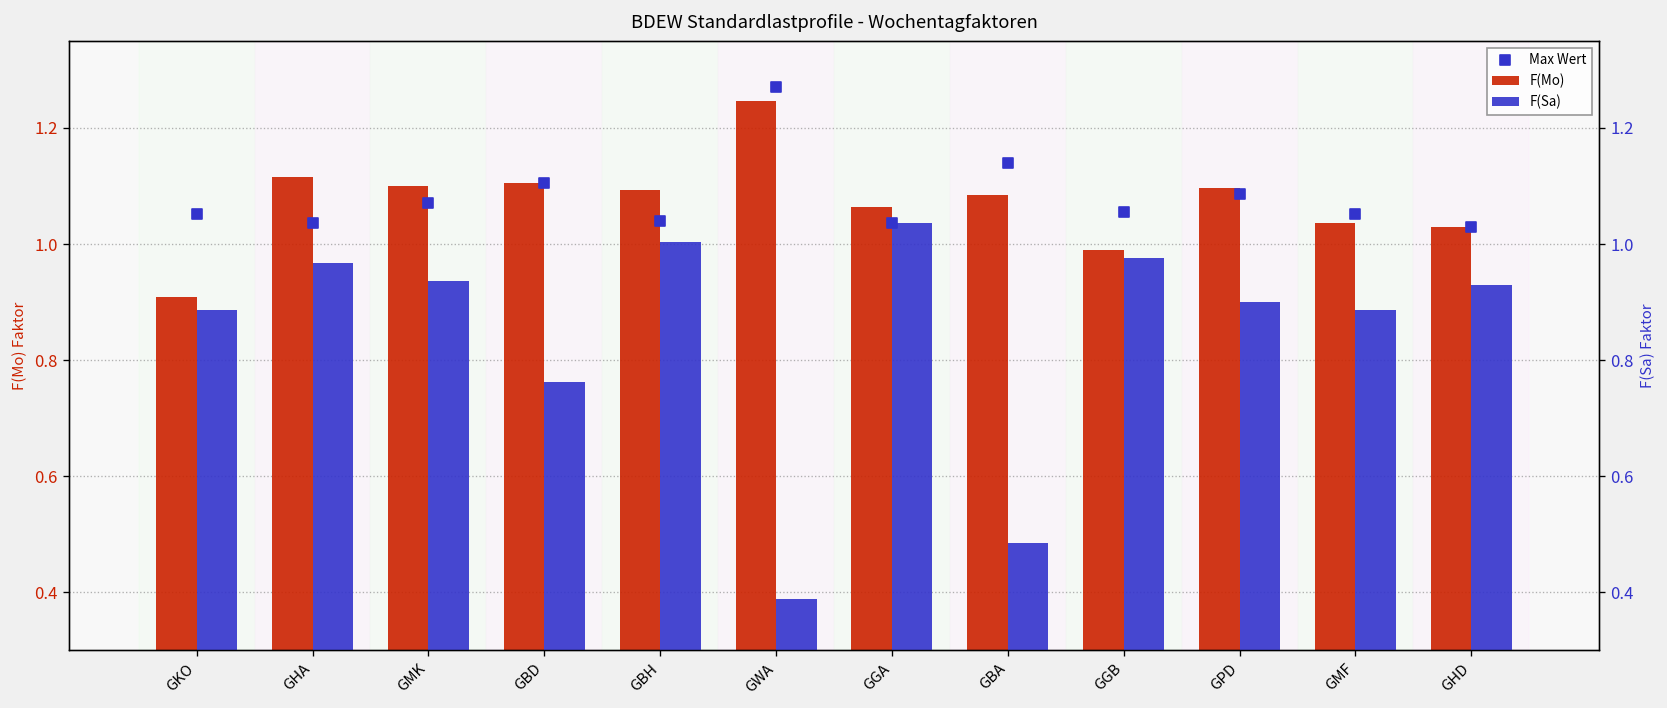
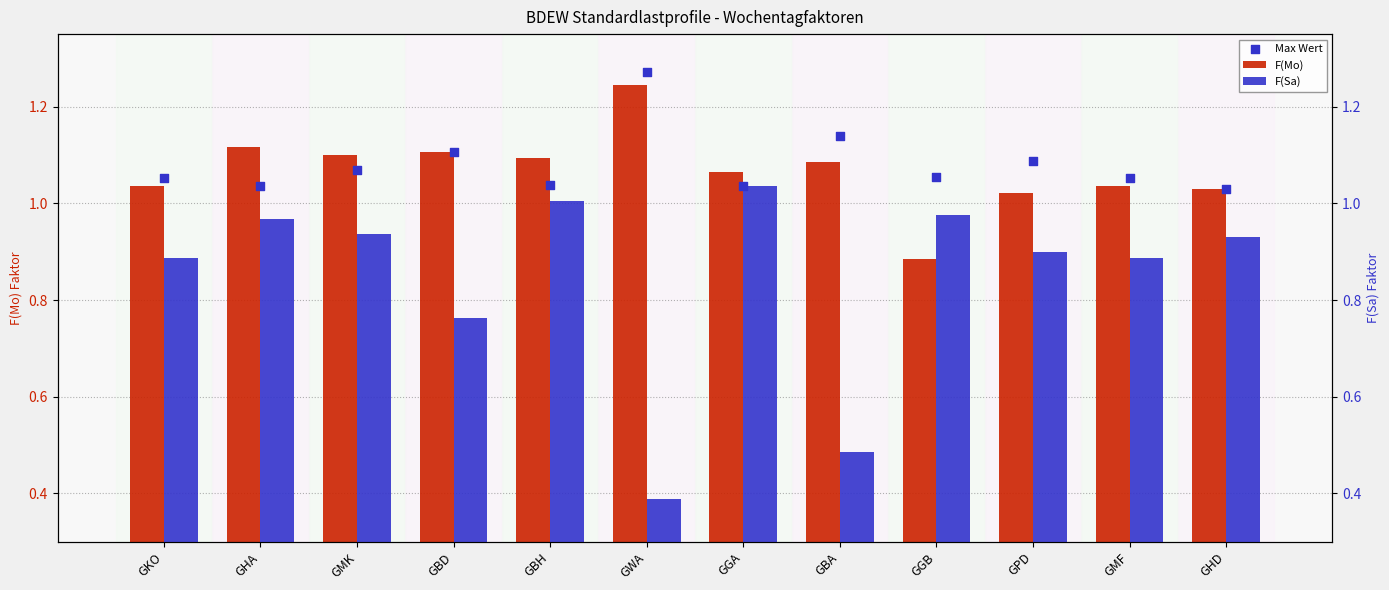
  {
    "F(Mo)": {
-     "GKO": 0.91,
+     "GKO": 1.04,
      "GHA": 1.12,
      "GMK": 1.10,
      "GBD": 1.11,
      "GBH": 1.09,
      "GWA": 1.25,
      "GGA": 1.06,
      "GBA": 1.08,
-     "GGB": 0.99,
-     "GPD": 1.10,
+     "GGB": 0.89,
+     "GPD": 1.02,
      "GMF": 1.04,
      "GHD": 1.03
    }
  }
